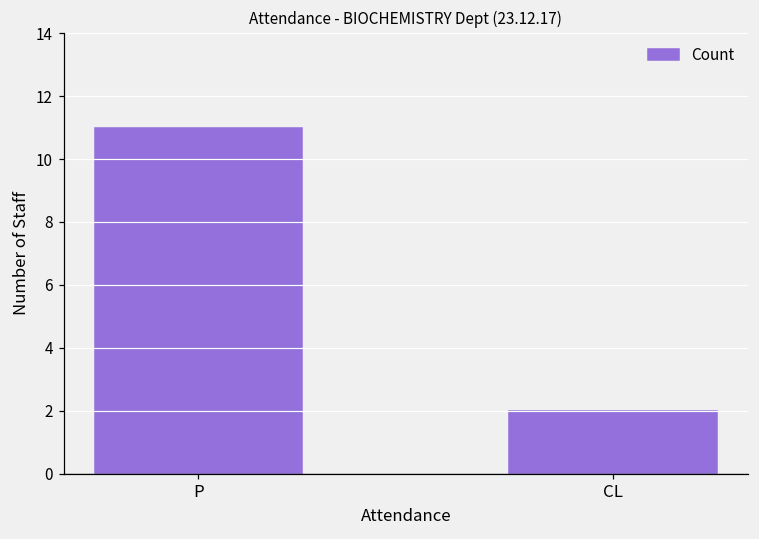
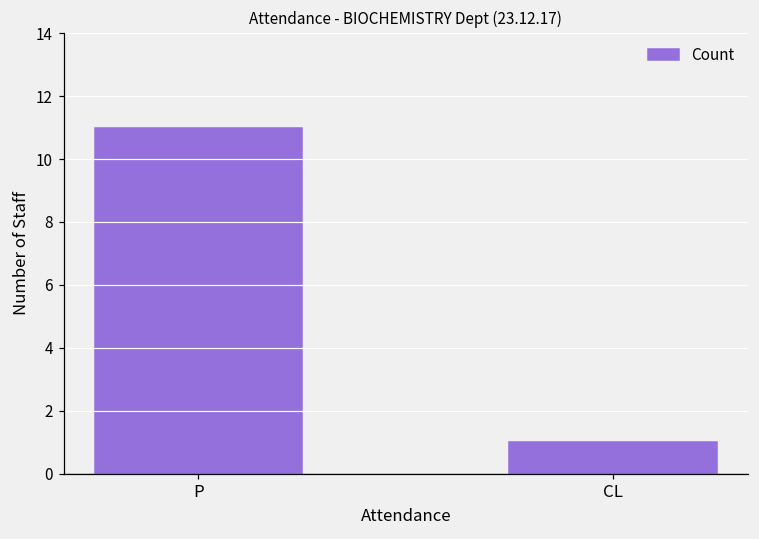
  {
    "P": 11,
-   "CL": 2
+   "CL": 1
  }
